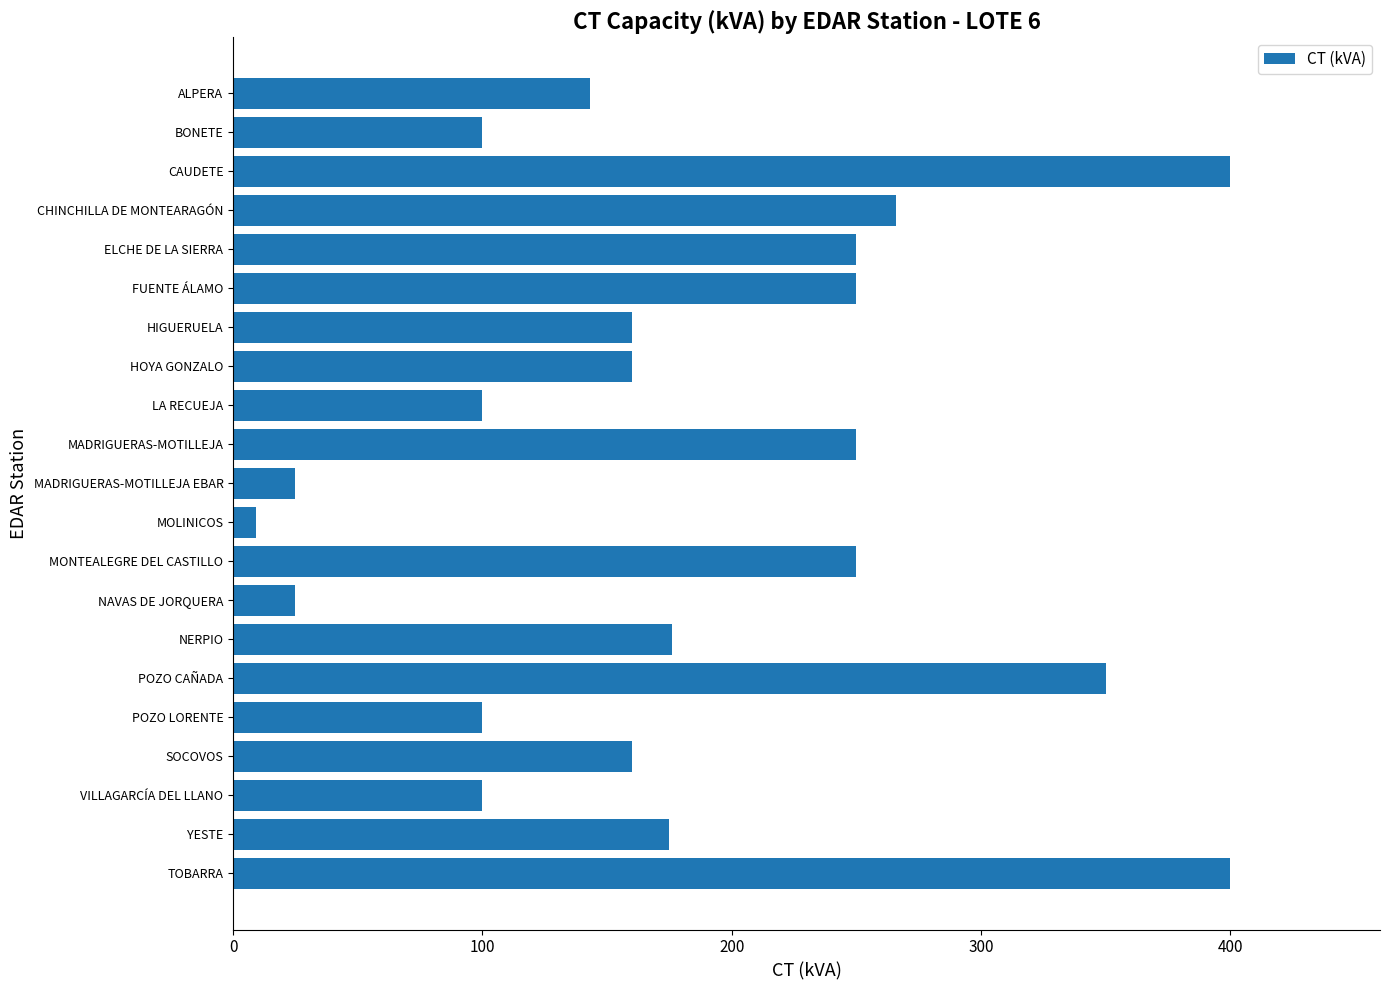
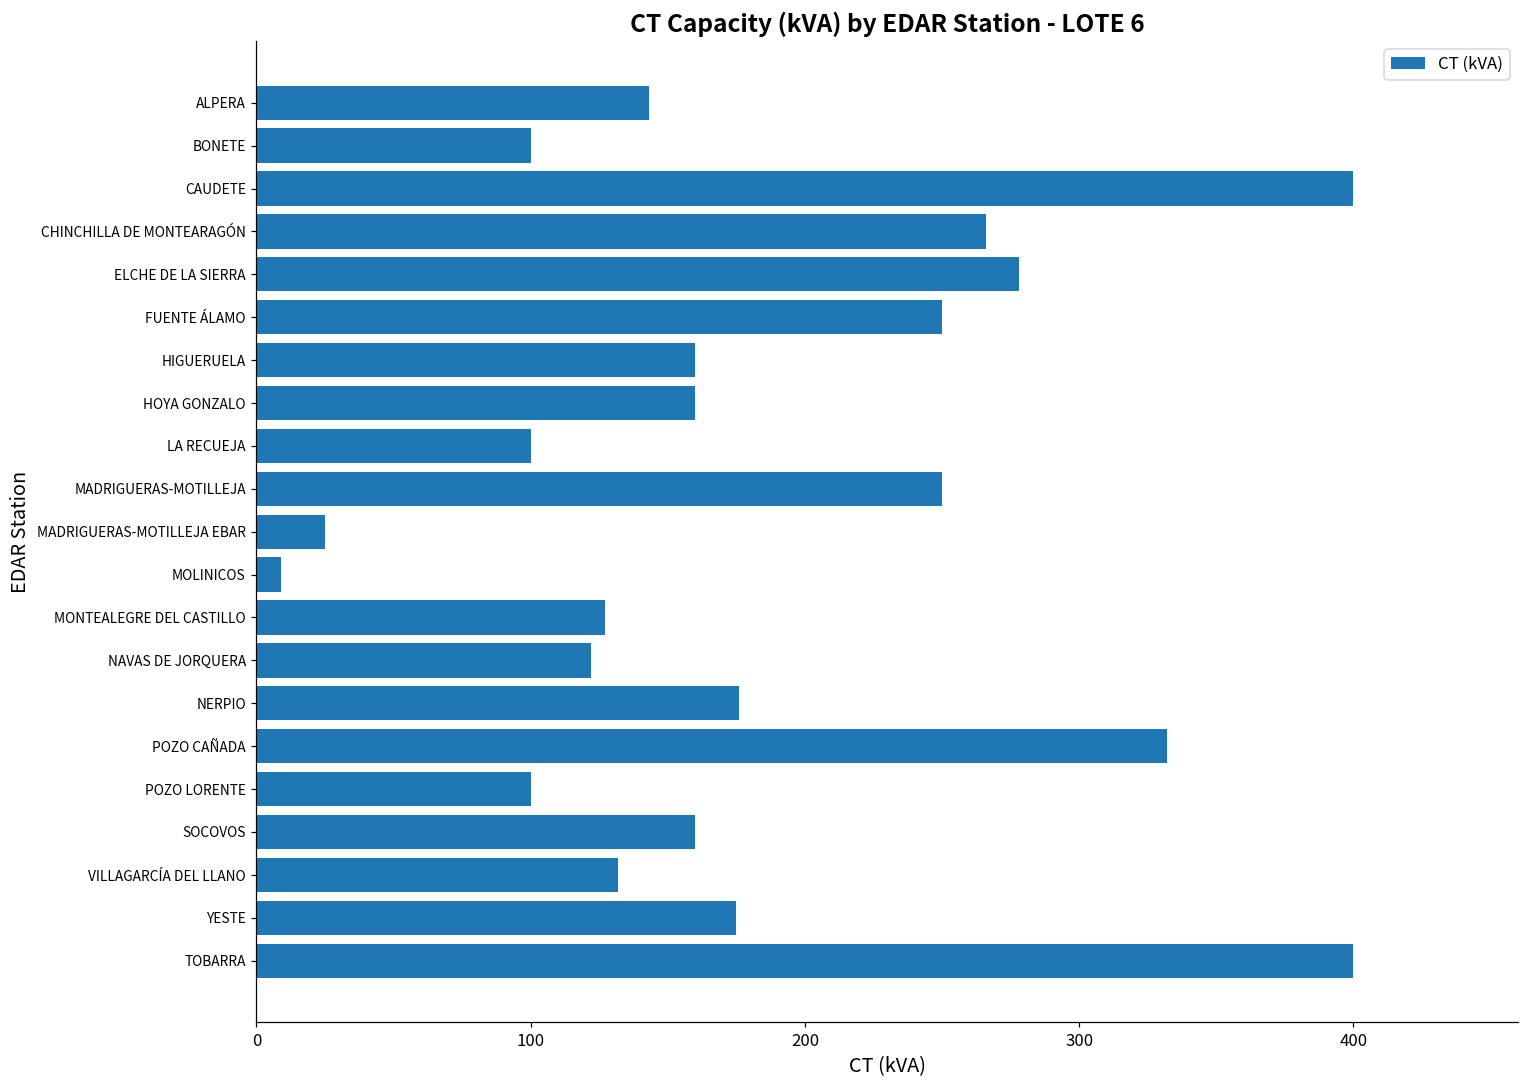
  {
    "ALPERA": 143,
    "BONETE": 100,
    "CAUDETE": 400,
    "CHINCHILLA DE MONTEARAGÓN": 266,
-   "ELCHE DE LA SIERRA": 250,
+   "ELCHE DE LA SIERRA": 278,
    "FUENTE ÁLAMO": 250,
    "HIGUERUELA": 160,
    "HOYA GONZALO": 160,
    "LA RECUEJA": 100,
    "MADRIGUERAS-MOTILLEJA": 250,
    "MADRIGUERAS-MOTILLEJA EBAR": 25,
    "MOLINICOS": 9,
-   "MONTEALEGRE DEL CASTILLO": 250,
-   "NAVAS DE JORQUERA": 25,
+   "MONTEALEGRE DEL CASTILLO": 127,
+   "NAVAS DE JORQUERA": 122,
    "NERPIO": 176,
-   "POZO CAÑADA": 350,
+   "POZO CAÑADA": 332,
    "POZO LORENTE": 100,
    "SOCOVOS": 160,
-   "VILLAGARCÍA DEL LLANO": 100,
+   "VILLAGARCÍA DEL LLANO": 132,
    "YESTE": 175,
    "TOBARRA": 400
  }
